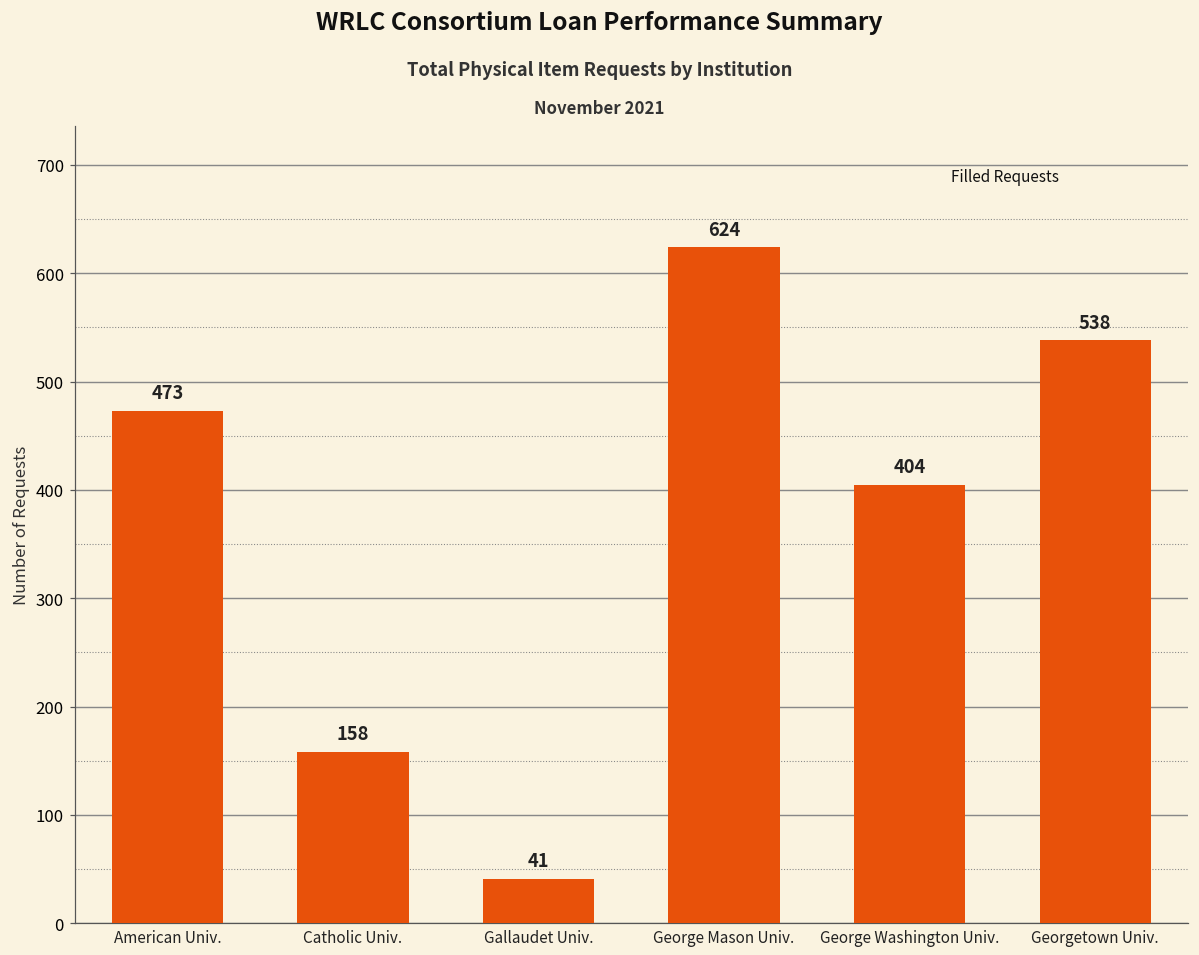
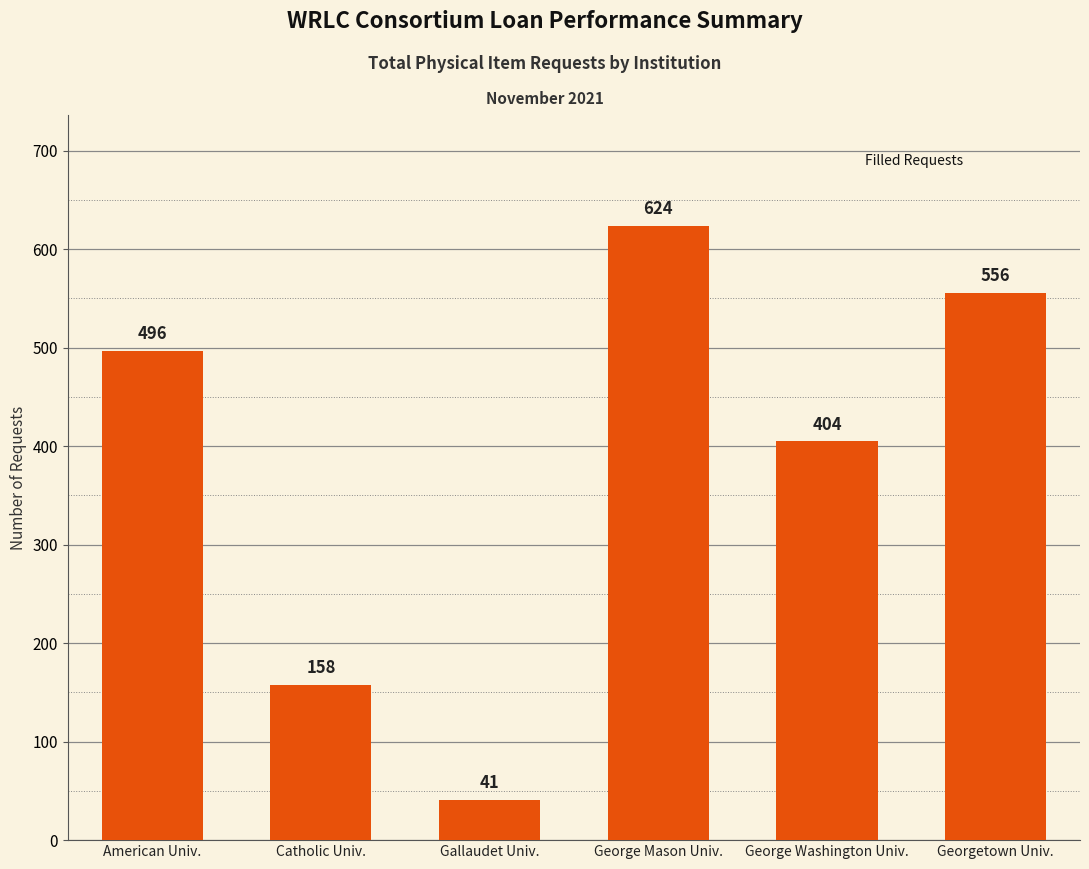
  {
-   "American Univ.": 473,
+   "American Univ.": 496,
    "Catholic Univ.": 158,
    "Gallaudet Univ.": 41,
    "George Mason Univ.": 624,
-   "Georgetown Univ.": 538
+   "Georgetown Univ.": 556
  }
